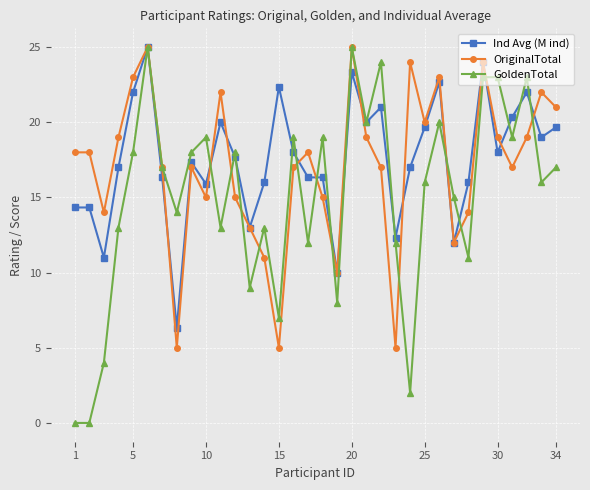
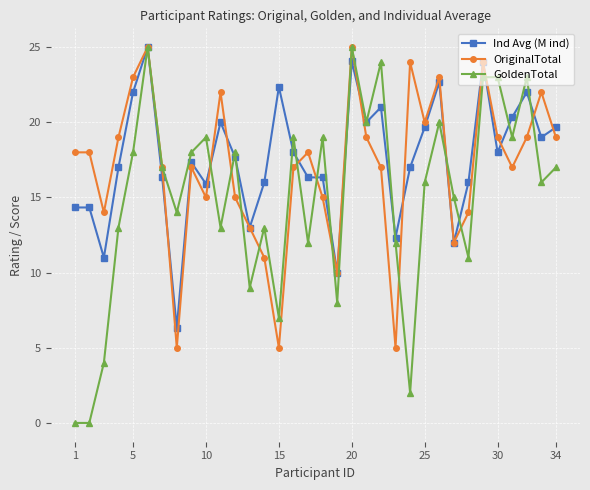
  {
    "Ind Avg (M ind)": {
      "1": 14.3,
      "5": 22.0,
      "10": 15.9,
      "15": 22.4,
-     "20": 23.3,
+     "20": 24.0,
      "25": 19.7,
      "30": 18.0,
      "34": 19.7
    },
    "OriginalTotal": {
      "1": 18,
      "5": 23,
      "10": 15,
      "15": 5,
      "25": 20,
      "30": 19,
-     "34": 21
+     "34": 19
    },
    "GoldenTotal": {
      "1": 0.0,
      "5": 18.0,
      "10": 19.0,
      "15": 7.0,
      "25": 16.0,
      "34": 17.0
    }
  }
